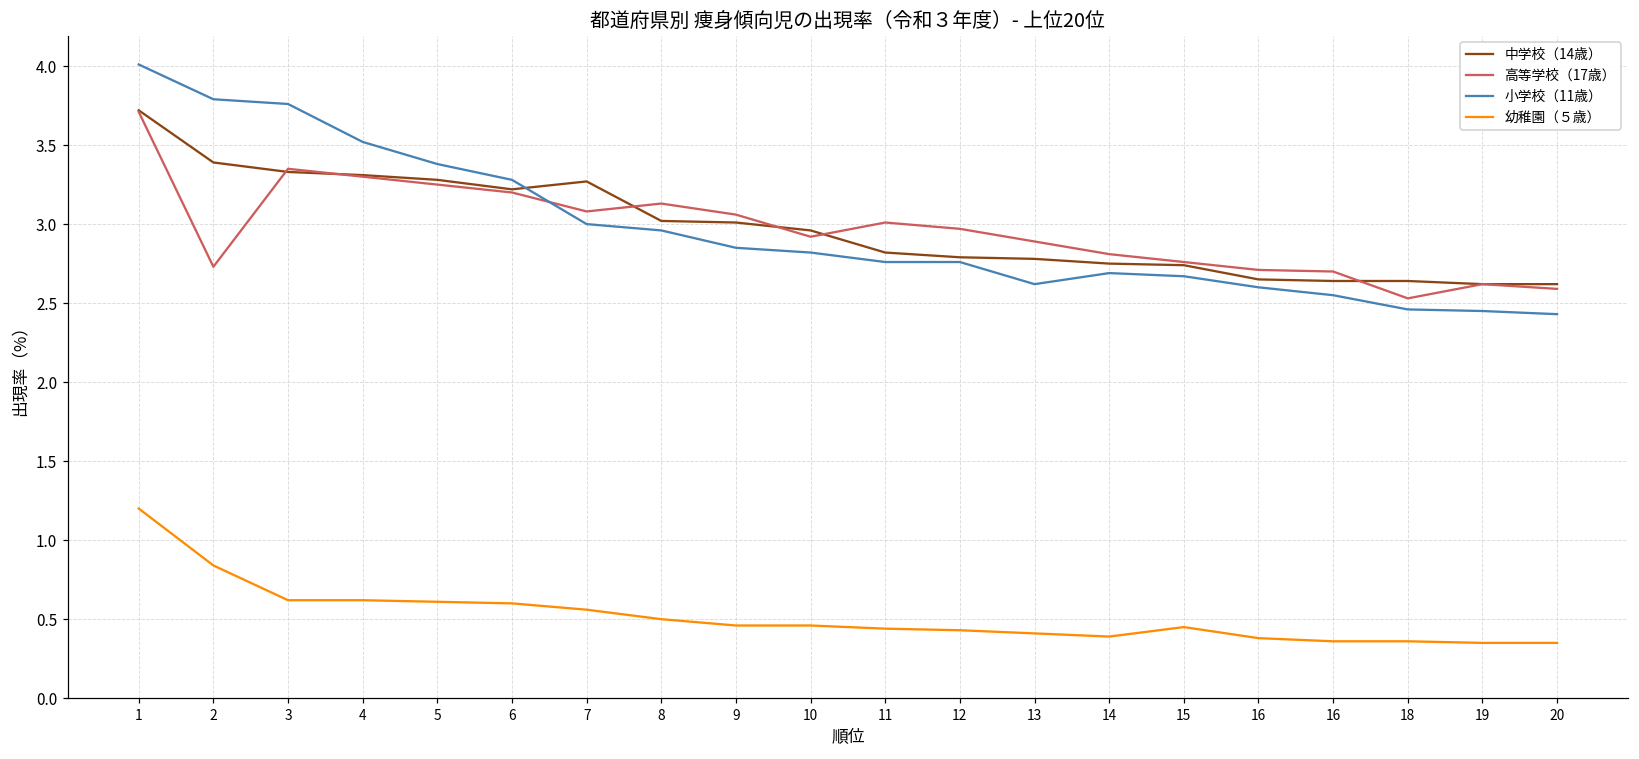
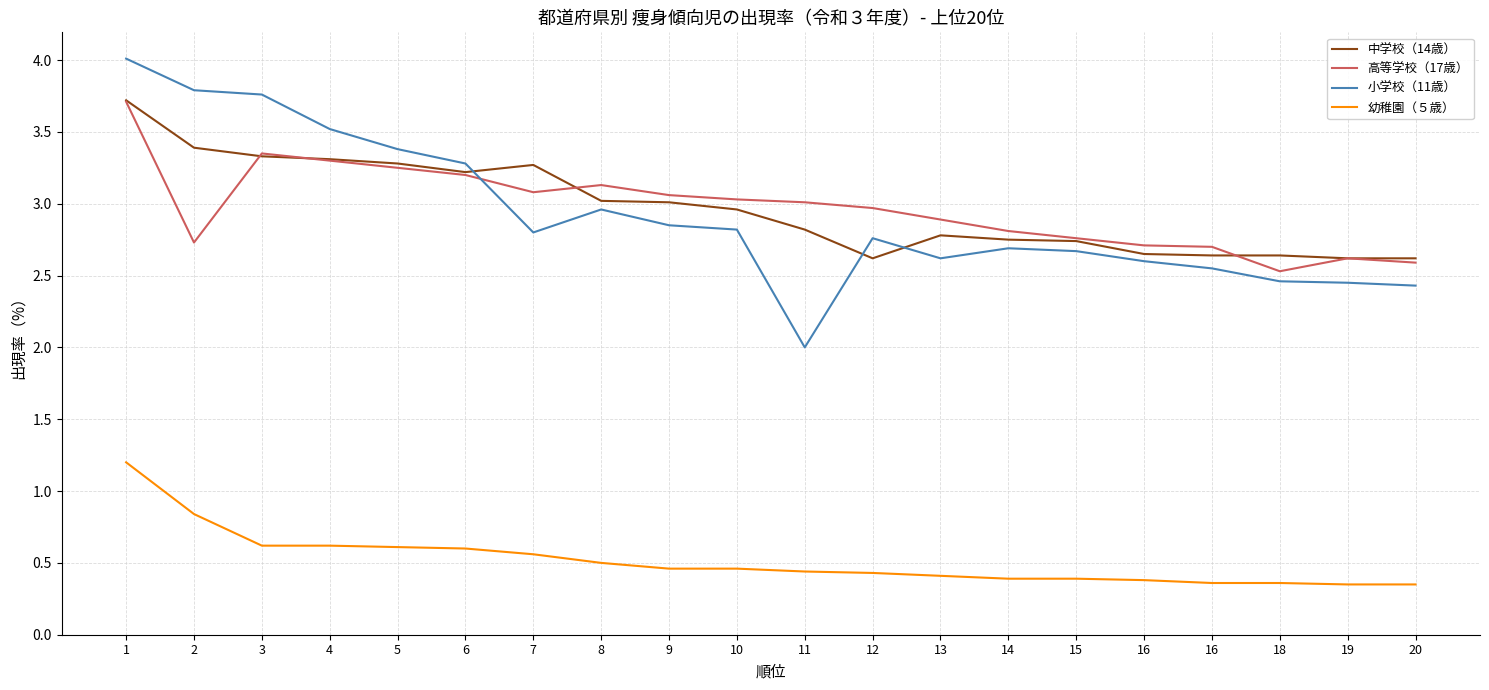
  {
    "中学校（14歳）": {
      "2": 3.39,
      "3": 3.33,
      "5": 3.28,
      "6": 3.22,
      "7": 3.27,
      "8": 3.02,
      "9": 3.01,
      "10": 2.96,
      "11": 2.82,
-     "12": 2.79,
+     "12": 2.62,
      "13": 2.78,
      "14": 2.75,
      "15": 2.74,
      "18": 2.64,
      "20": 2.62
    },
    "高等学校（17歳）": {
      "2": 2.73,
      "3": 3.35,
      "5": 3.25,
      "6": 3.20,
      "7": 3.08,
      "8": 3.13,
      "9": 3.06,
-     "10": 2.92,
+     "10": 3.03,
      "11": 3.01,
      "12": 2.97,
      "13": 2.89,
      "14": 2.81,
      "15": 2.76,
      "18": 2.53,
      "20": 2.59
    },
    "小学校（11歳）": {
      "1": 4.01,
      "2": 3.79,
      "3": 3.76,
      "4": 3.52,
      "5": 3.38,
      "6": 3.28,
-     "7": 3.0,
+     "7": 2.8,
      "8": 2.96,
      "9": 2.85,
      "10": 2.82,
-     "11": 2.76,
+     "11": 2.00,
      "12": 2.76,
      "13": 2.62,
      "14": 2.69,
      "15": 2.67,
      "18": 2.46,
      "19": 2.45,
      "20": 2.43
    },
    "幼稚園（５歳）": {
      "1": 1.20,
      "2": 0.84,
      "3": 0.62,
      "4": 0.62,
      "5": 0.61,
      "6": 0.60,
      "7": 0.56,
      "8": 0.50,
      "9": 0.46,
      "10": 0.46,
      "11": 0.44,
      "12": 0.43,
      "13": 0.41,
      "14": 0.39,
-     "15": 0.45,
+     "15": 0.39,
      "18": 0.36,
      "19": 0.35,
      "20": 0.35
    }
  }
